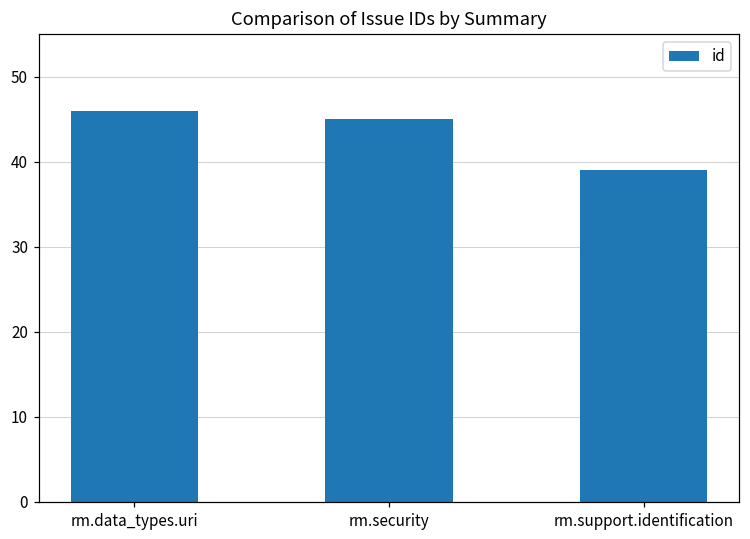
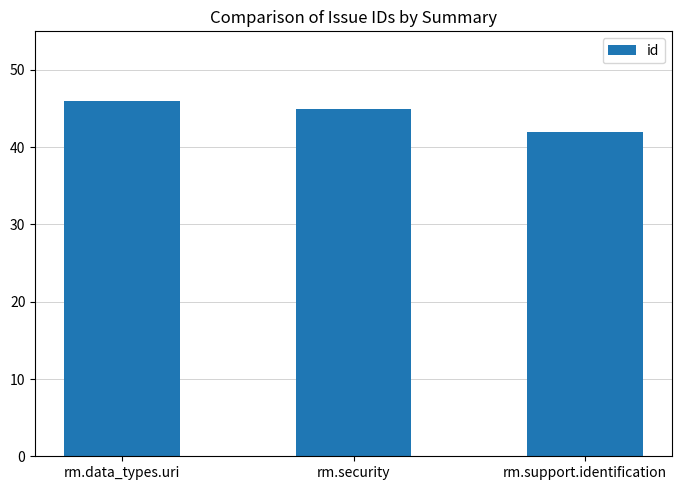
  {
    "rm.data_types.uri": 46,
    "rm.security": 45,
-   "rm.support.identification": 39
+   "rm.support.identification": 42
  }
